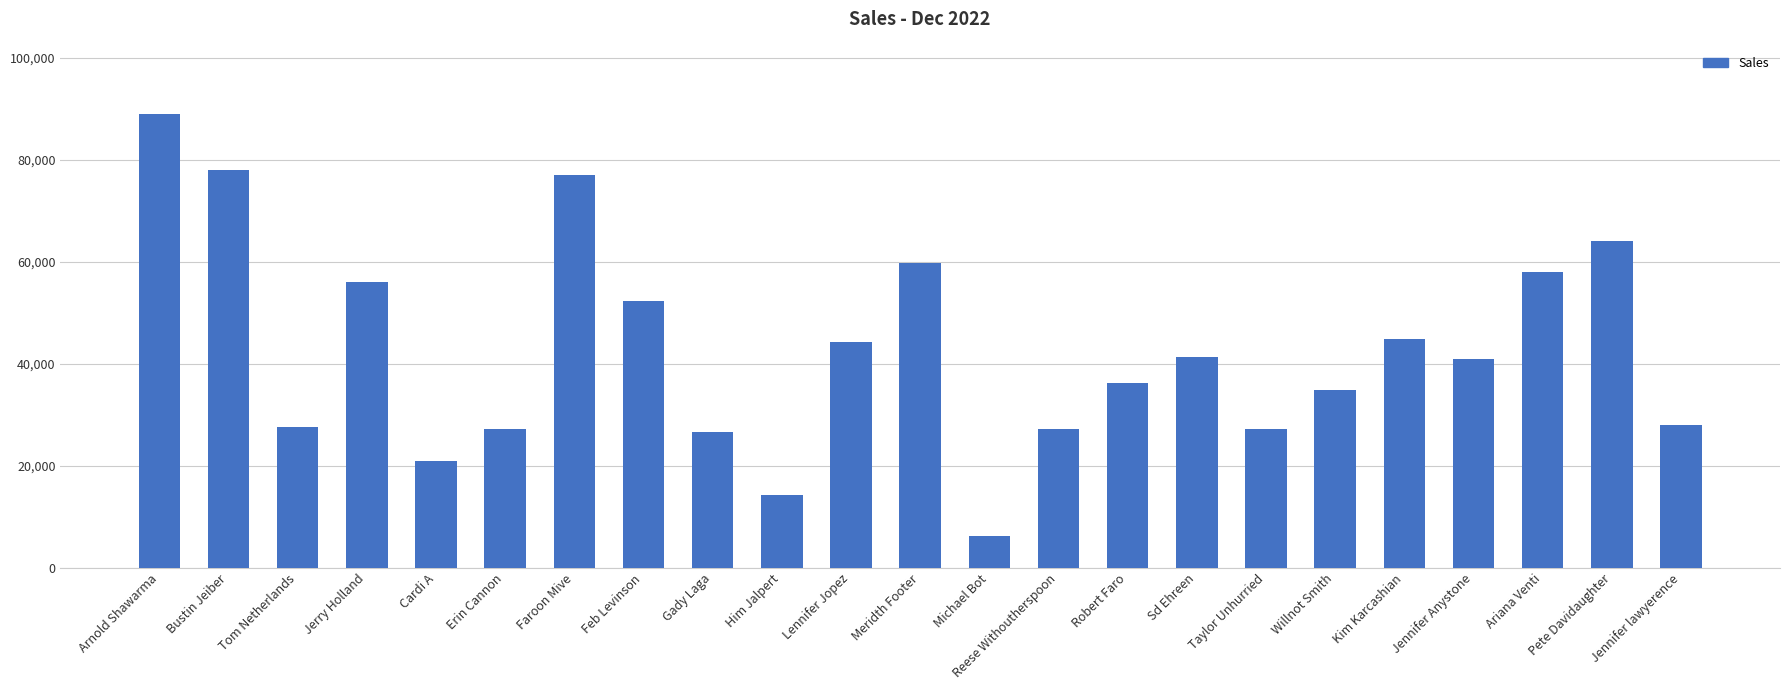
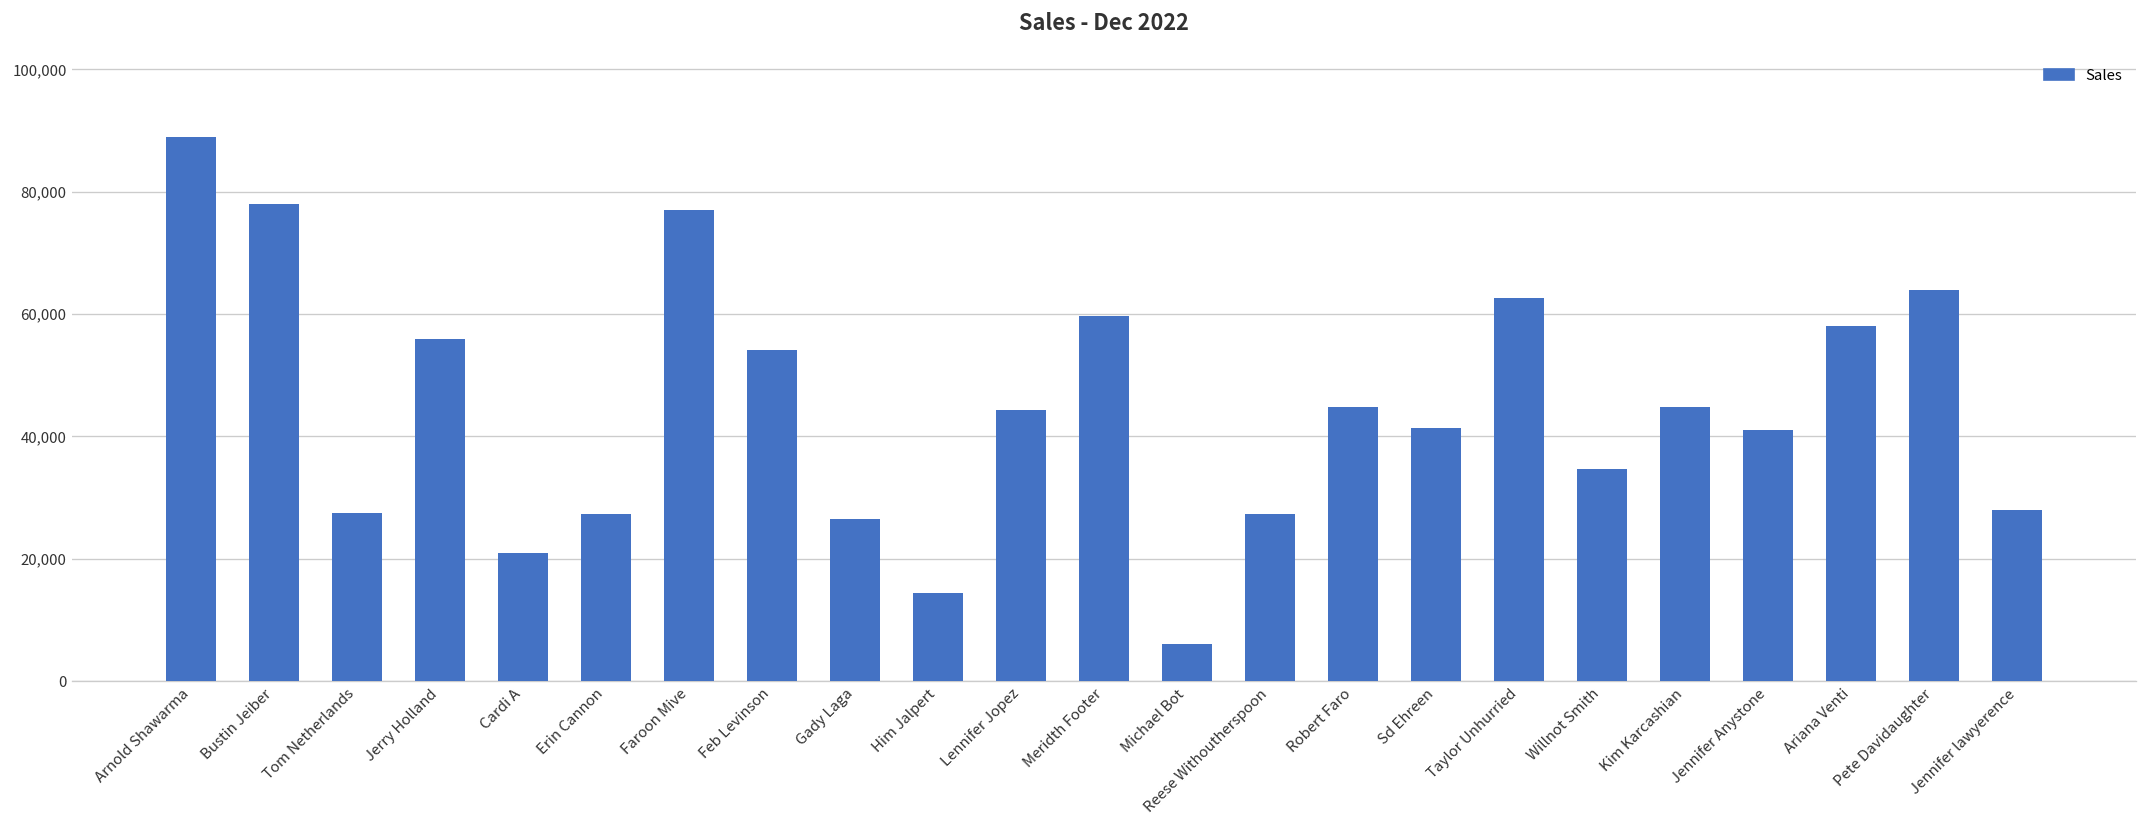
  {
    "Arnold Shawarma": "89,000",
    "Bustin Jeiber": "78,000",
    "Tom Netherlands": "28,000",
    "Jerry Holland": "56,000",
    "Cardi A": "21,000",
    "Erin Cannon": "27,000",
    "Faroon Mive": "77,000",
-   "Feb Levinson": "52,000",
+   "Feb Levinson": "54,000",
    "Gady Laga": "27,000",
    "Him Jalpert": "14,000",
    "Lennifer Jopez": "44,000",
    "Meridth Footer": "60,000",
    "Michael Bot": "6,000",
    "Reese Withoutherspoon": "27,000",
-   "Robert Faro": "36,000",
+   "Robert Faro": "45,000",
    "Sd Ehreen": "41,000",
-   "Taylor Unhurried": "27,000",
+   "Taylor Unhurried": "63,000",
    "Willnot Smith": "35,000",
    "Kim Karcashian": "45,000",
    "Jennifer Anystone": "41,000",
    "Ariana Venti": "58,000",
    "Pete Davidaughter": "64,000",
    "Jennifer lawyerence": "28,000"
  }
